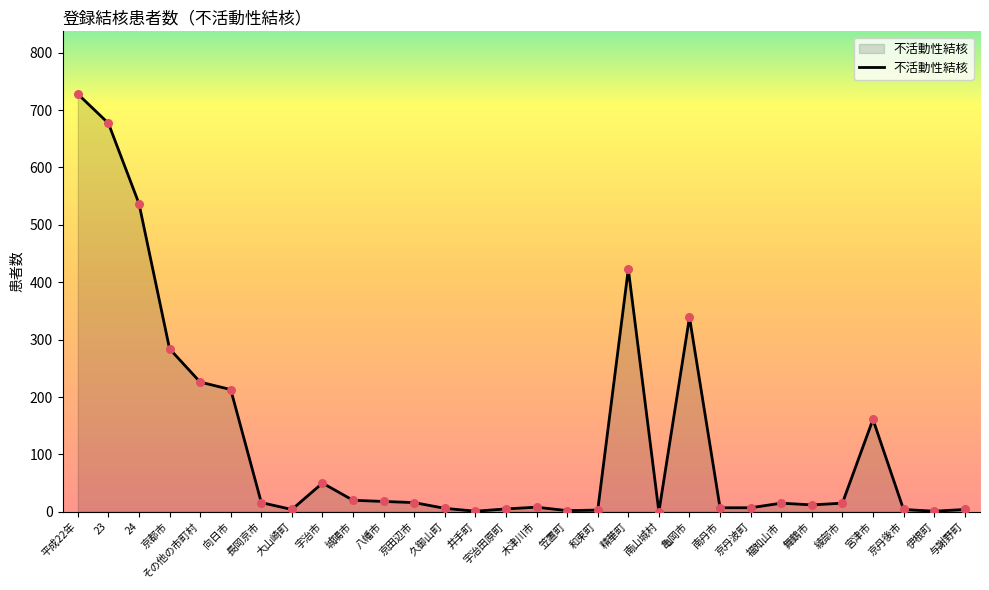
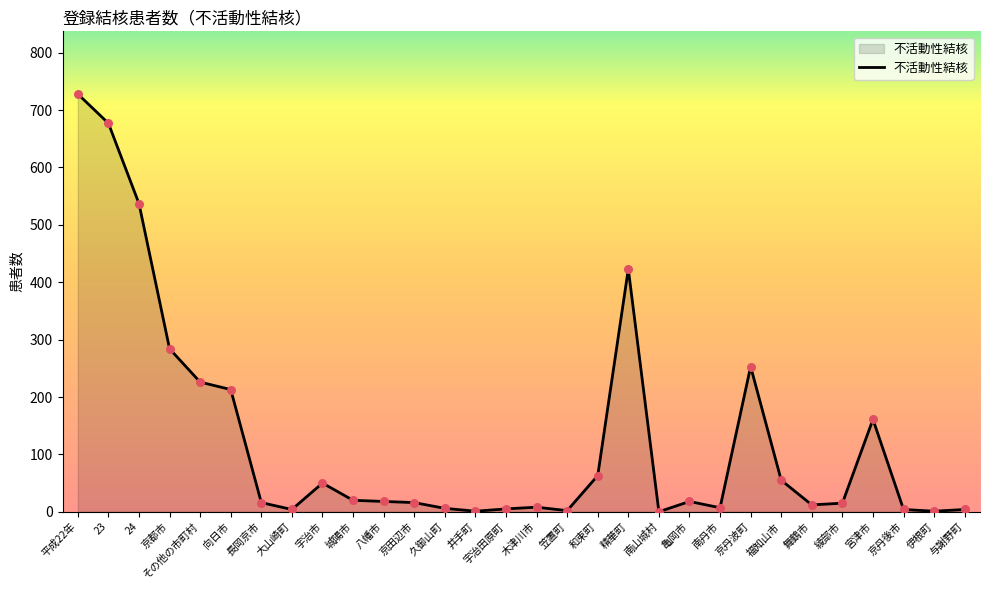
  {
    "平成22年": 730,
    "23": 680,
    "24": 540,
    "京都市": 280,
    "その他の市町村": 230,
    "向日市": 210,
    "長岡京市": 20,
    "大山崎町": 0,
    "宇治市": 50,
    "城陽市": 20,
    "八幡市": 20,
    "京田辺市": 20,
    "久御山町": 10,
    "井手町": 0,
    "宇治田原町": 10,
    "木津川市": 10,
    "笠置町": 0,
-   "和束町": 0,
+   "和束町": 60,
    "精華町": 420,
    "南山城村": 0,
-   "亀岡市": 340,
+   "亀岡市": 20,
    "南丹市": 10,
-   "京丹波町": 10,
-   "福知山市": 20,
+   "京丹波町": 250,
+   "福知山市": 60,
    "舞鶴市": 10,
    "綾部市": 20,
    "宮津市": 160,
    "京丹後市": 0,
    "伊根町": 0,
    "与謝野町": 0
  }
